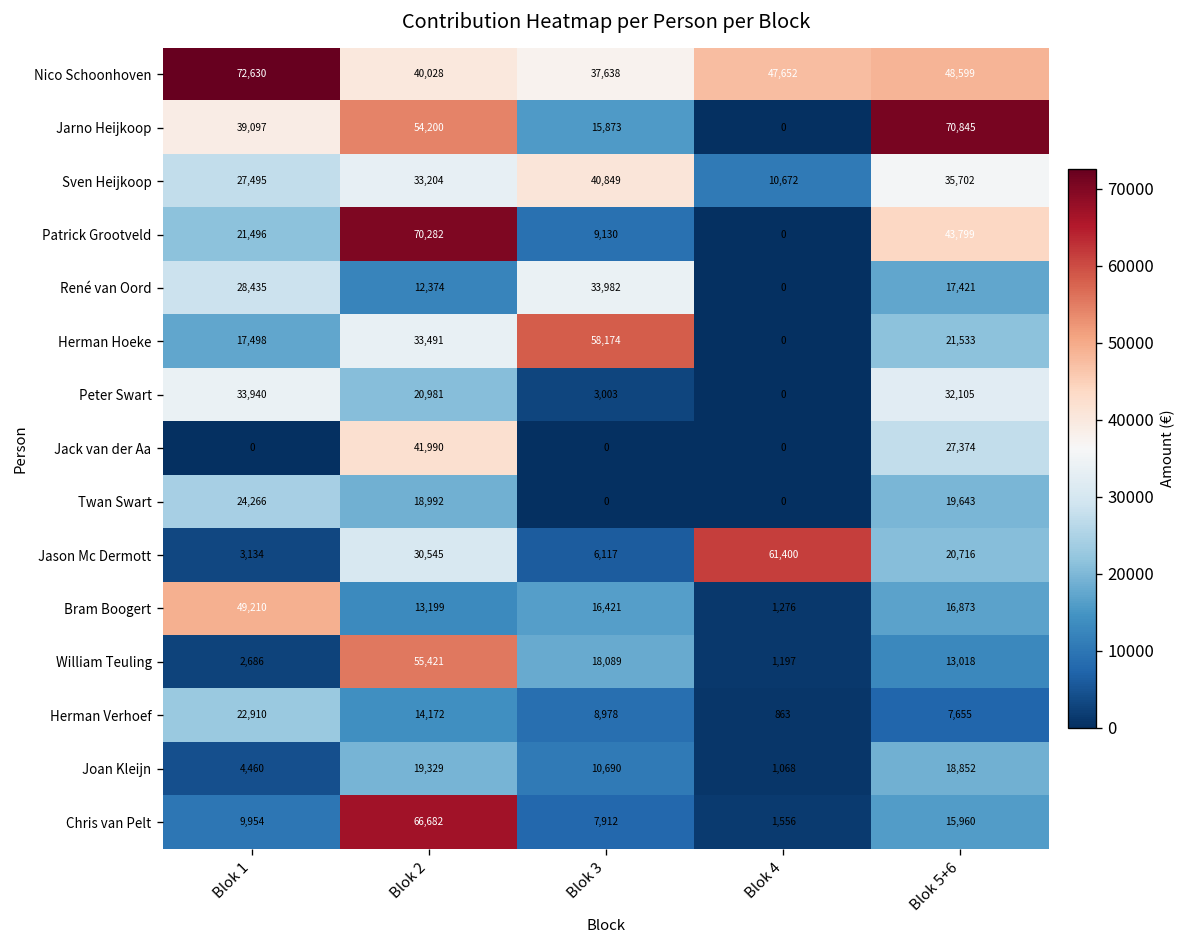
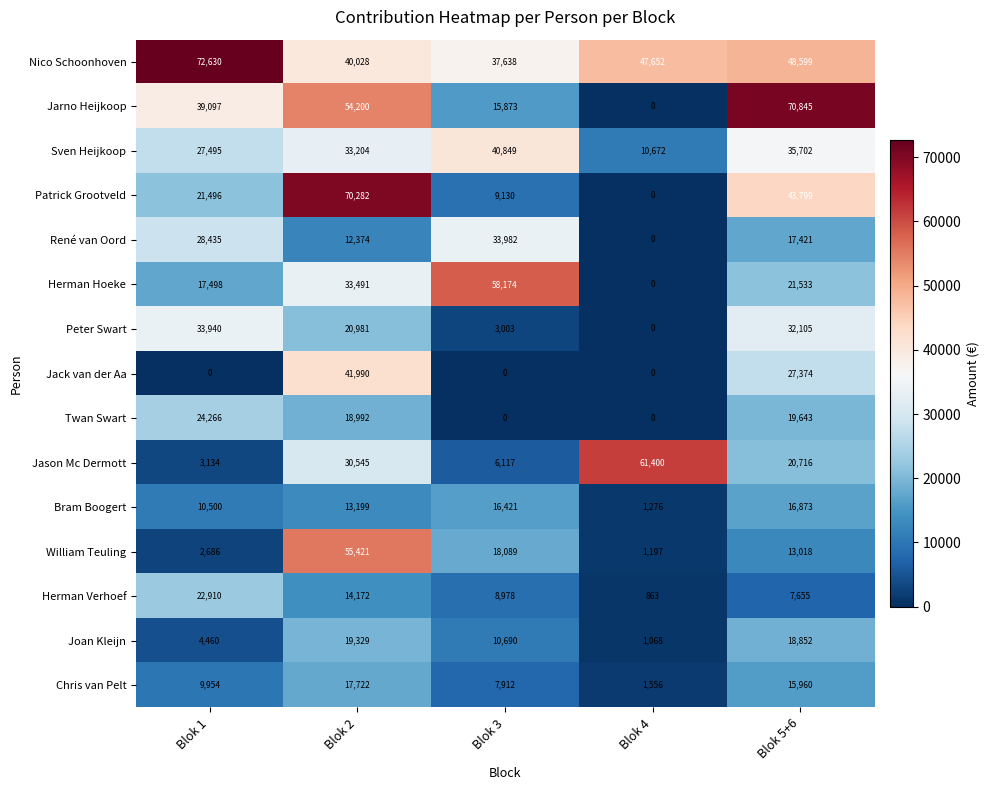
  {
    "Nico Schoonhoven": {
      "Blok 1": "72,630",
      "Blok 2": "40,028",
      "Blok 3": "37,638",
      "Blok 4": "47,652",
      "Blok 5+6": "48,599"
    },
    "Jarno Heijkoop": {
      "Blok 1": "39,097",
      "Blok 2": "54,200",
      "Blok 3": "15,873",
      "Blok 4": "0",
      "Blok 5+6": "70,845"
    },
    "Sven Heijkoop": {
      "Blok 1": "27,495",
      "Blok 2": "33,204",
      "Blok 3": "40,849",
      "Blok 4": "10,672",
      "Blok 5+6": "35,702"
    },
    "Patrick Grootveld": {
      "Blok 1": "21,496",
      "Blok 2": "70,282",
      "Blok 3": "9,130",
      "Blok 4": "0",
      "Blok 5+6": "43,799"
    },
    "René van Oord": {
      "Blok 1": "28,435",
      "Blok 2": "12,374",
      "Blok 3": "33,982",
      "Blok 4": "0",
      "Blok 5+6": "17,421"
    },
    "Herman Hoeke": {
      "Blok 1": "17,498",
      "Blok 2": "33,491",
      "Blok 3": "58,174",
      "Blok 4": "0",
      "Blok 5+6": "21,533"
    },
    "Peter Swart": {
      "Blok 1": "33,940",
      "Blok 2": "20,981",
      "Blok 3": "3,003",
      "Blok 4": "0",
      "Blok 5+6": "32,105"
    },
    "Jack van der Aa": {
      "Blok 1": "0",
      "Blok 2": "41,990",
      "Blok 3": "0",
      "Blok 4": "0",
      "Blok 5+6": "27,374"
    },
    "Twan Swart": {
      "Blok 1": "24,266",
      "Blok 2": "18,992",
      "Blok 3": "0",
      "Blok 4": "0",
      "Blok 5+6": "19,643"
    },
    "Jason Mc Dermott": {
      "Blok 1": "3,134",
      "Blok 2": "30,545",
      "Blok 3": "6,117",
      "Blok 4": "61,400",
      "Blok 5+6": "20,716"
    },
    "Bram Boogert": {
-     "Blok 1": "49,210",
+     "Blok 1": "10,500",
      "Blok 2": "13,199",
      "Blok 3": "16,421",
      "Blok 4": "1,276",
      "Blok 5+6": "16,873"
    },
    "William Teuling": {
      "Blok 1": "2,686",
      "Blok 2": "55,421",
      "Blok 3": "18,089",
      "Blok 4": "1,197",
      "Blok 5+6": "13,018"
    },
    "Herman Verhoef": {
      "Blok 1": "22,910",
      "Blok 2": "14,172",
      "Blok 3": "8,978",
      "Blok 4": "863",
      "Blok 5+6": "7,655"
    },
    "Joan Kleijn": {
      "Blok 1": "4,460",
      "Blok 2": "19,329",
      "Blok 3": "10,690",
      "Blok 4": "1,068",
      "Blok 5+6": "18,852"
    },
    "Chris van Pelt": {
      "Blok 1": "9,954",
-     "Blok 2": "66,682",
+     "Blok 2": "17,722",
      "Blok 3": "7,912",
      "Blok 4": "1,556",
      "Blok 5+6": "15,960"
    }
  }
